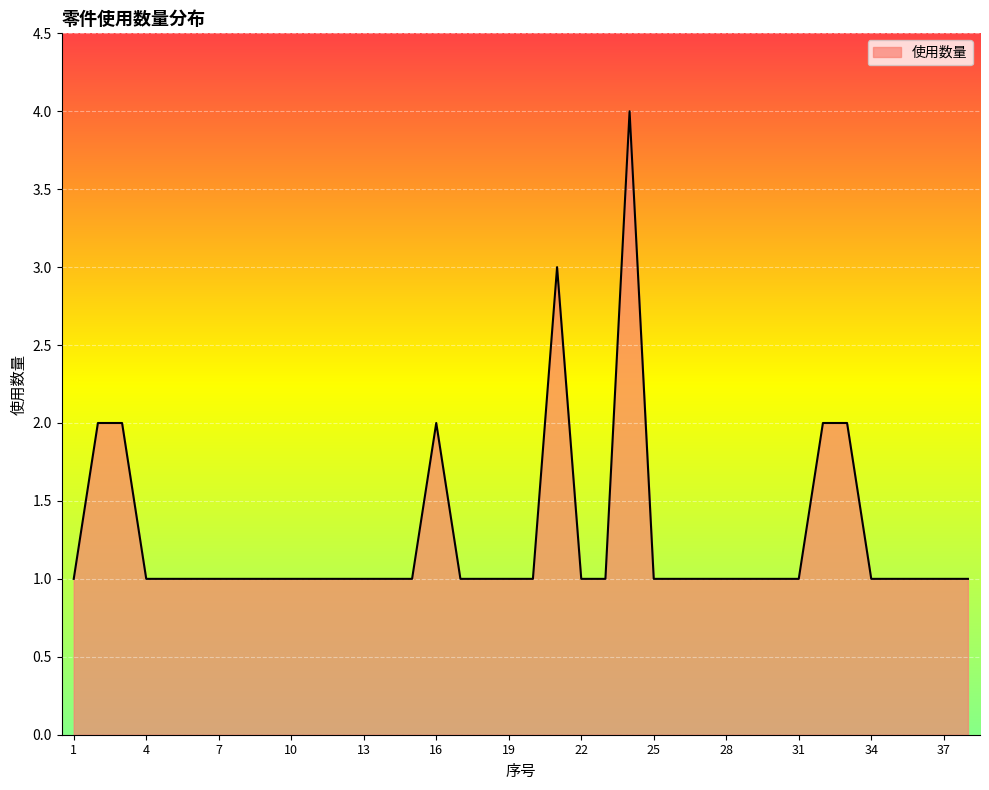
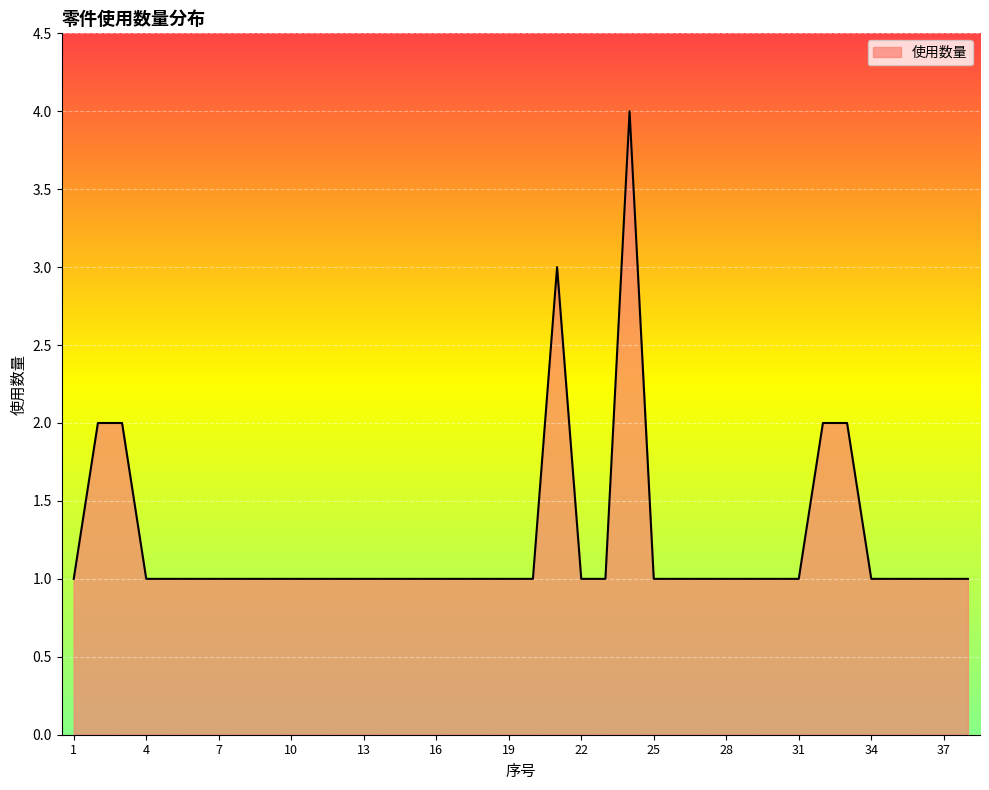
  {
    "1": 1,
    "4": 1,
    "7": 1,
    "10": 1,
    "13": 1,
-   "16": 2,
+   "16": 1,
    "19": 1,
    "22": 1,
    "25": 1,
    "28": 1,
    "31": 1,
    "34": 1,
    "37": 1
  }
